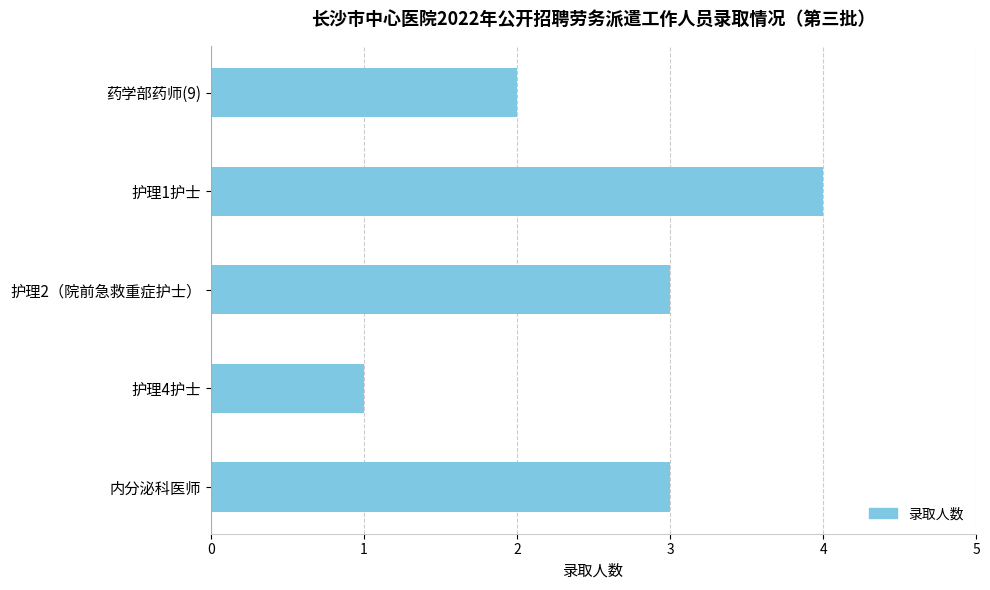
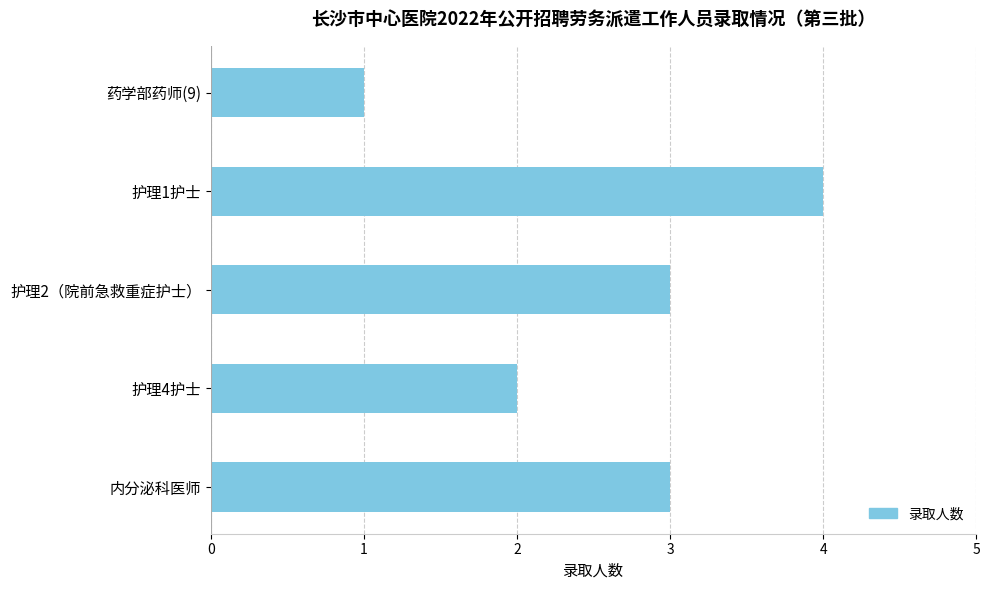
  {
-   "药学部药师(9)": 2,
+   "药学部药师(9)": 1,
    "护理1护士": 4,
    "护理2（院前急救重症护士）": 3,
-   "护理4护士": 1,
+   "护理4护士": 2,
    "内分泌科医师": 3
  }
